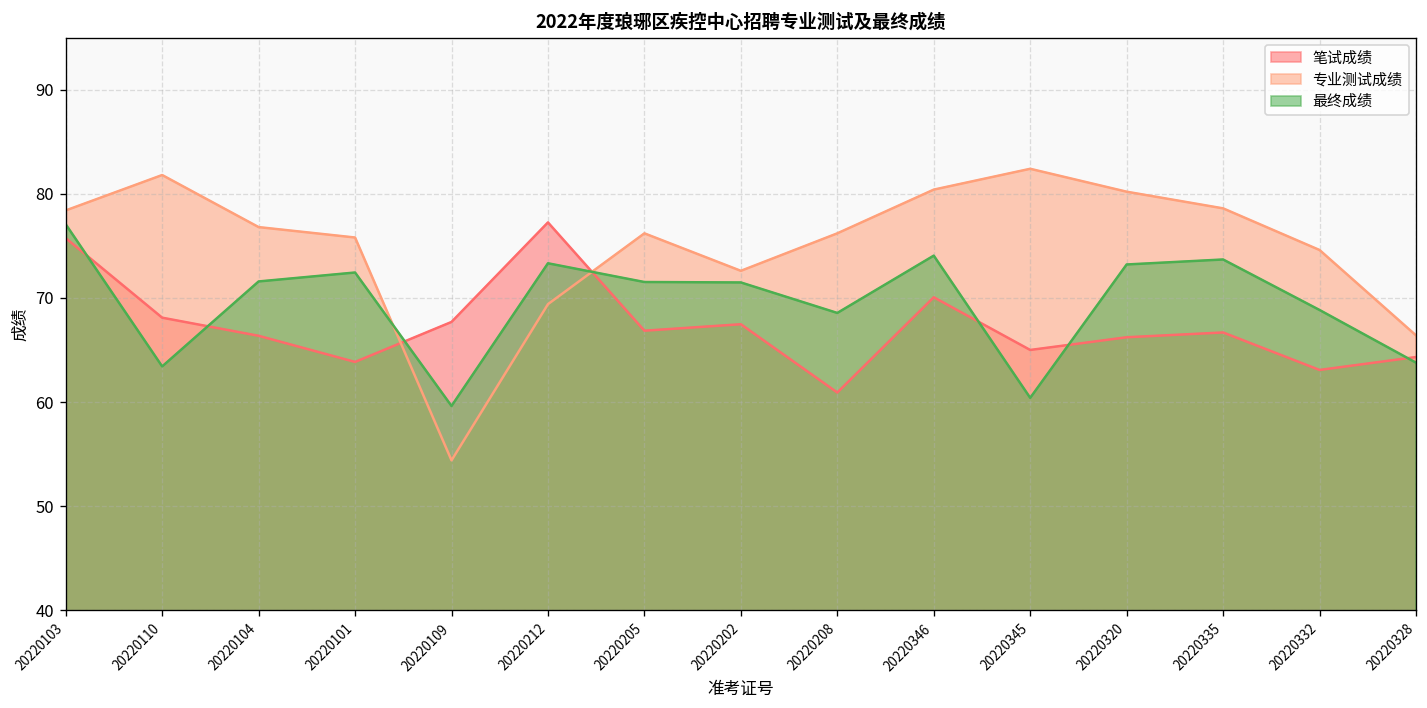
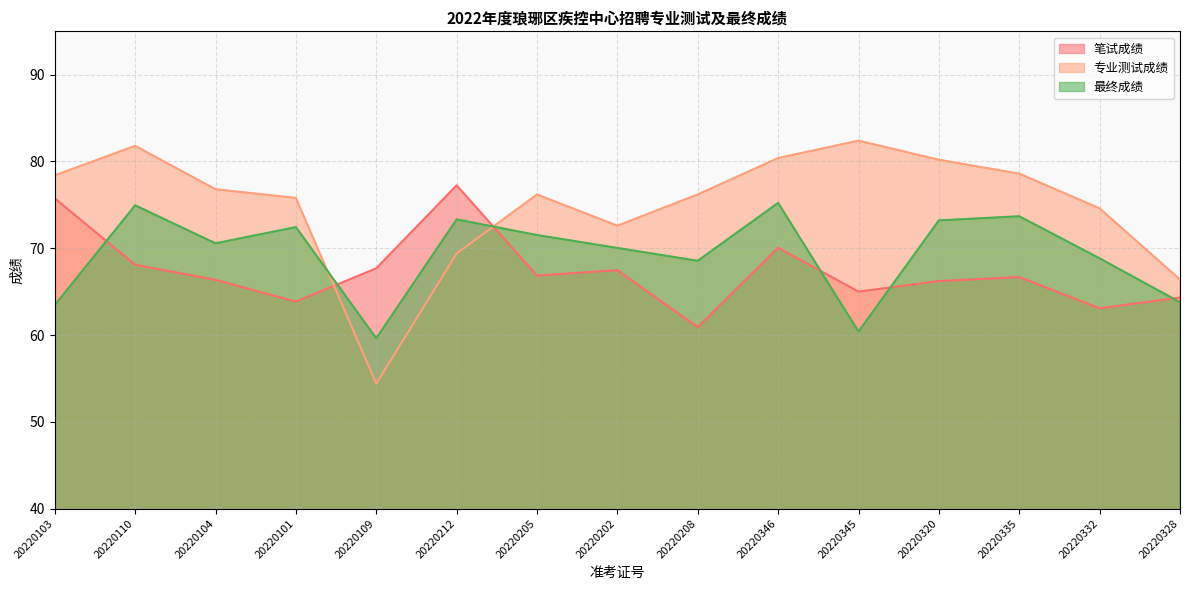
  {
    "最终成绩": {
-     "20220103": 77,
-     "20220110": 63,
-     "20220104": 72,
+     "20220103": 63,
+     "20220110": 75,
+     "20220104": 71,
      "20220101": 72,
      "20220109": 60,
      "20220212": 73,
      "20220205": 72,
-     "20220202": 71,
+     "20220202": 70,
      "20220208": 69,
-     "20220346": 74,
+     "20220346": 75,
      "20220345": 60,
      "20220320": 73,
      "20220335": 74,
      "20220332": 69,
      "20220328": 64
    }
  }
